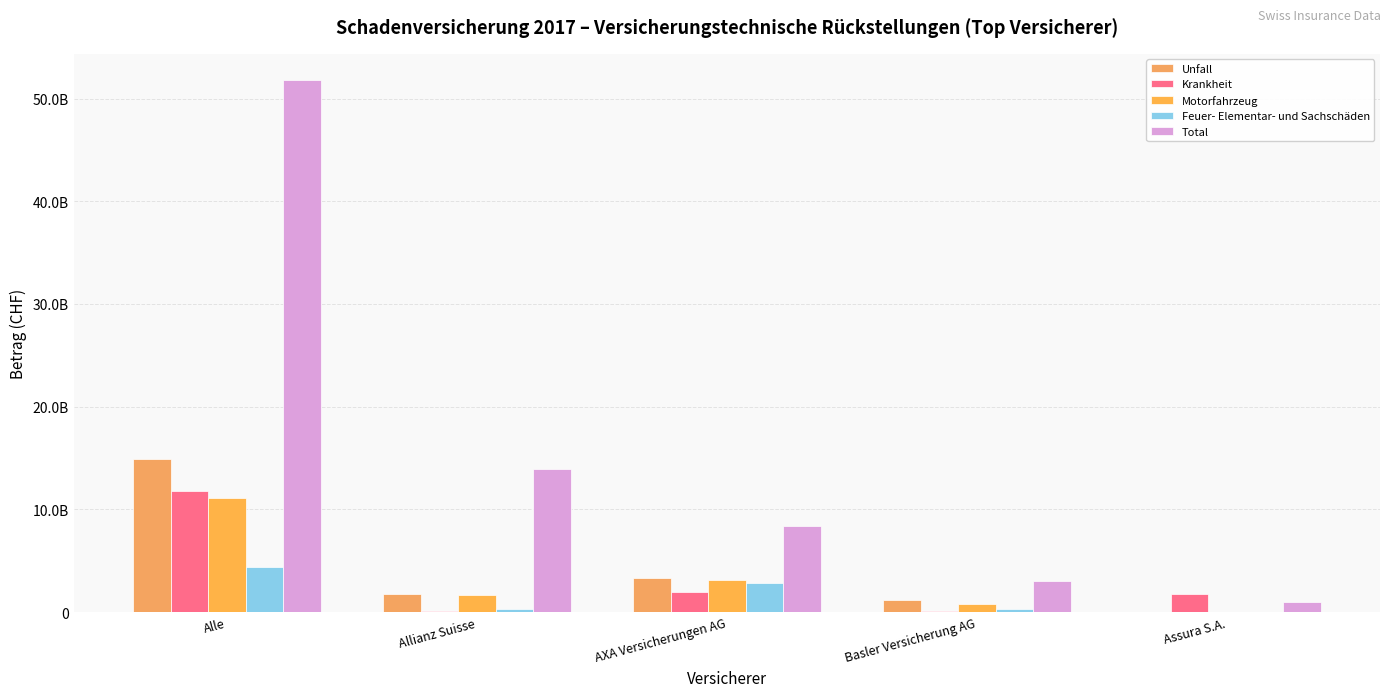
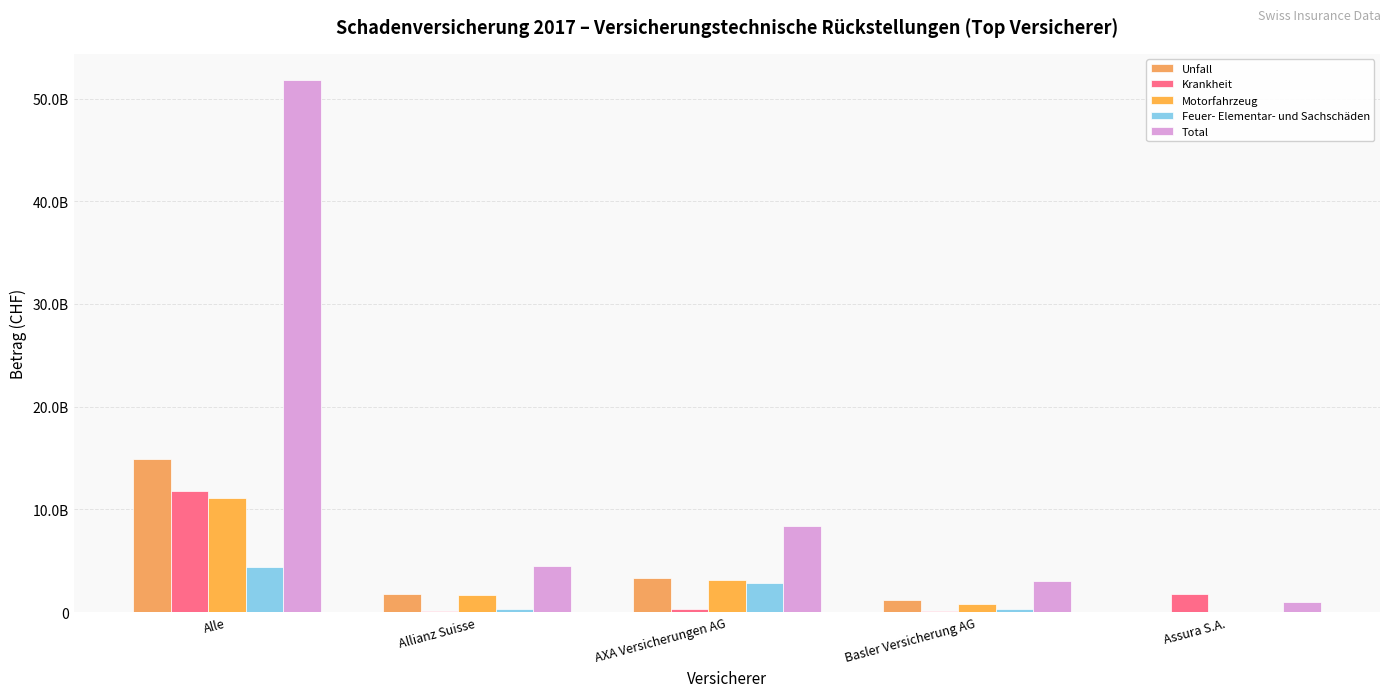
  {
    "Krankheit": {
      "Alle": 11800000000,
-     "AXA Versicherungen AG": 2000000000,
+     "AXA Versicherungen AG": 400000000,
      "Assura S.A.": 1800000000
    },
    "Feuer- Elementar- und Sachschäden": {
      "Alle": 4400000000,
      "Allianz Suisse": 300000000,
      "AXA Versicherungen AG": 2800000000,
      "Basler Versicherung AG": 300000000,
      "Assura S.A.": 0
    },
    "Total": {
      "Alle": 51800000000,
-     "Allianz Suisse": 13900000000,
+     "Allianz Suisse": 4500000000,
      "AXA Versicherungen AG": 8400000000,
      "Basler Versicherung AG": 3100000000,
      "Assura S.A.": 1000000000
    }
  }
